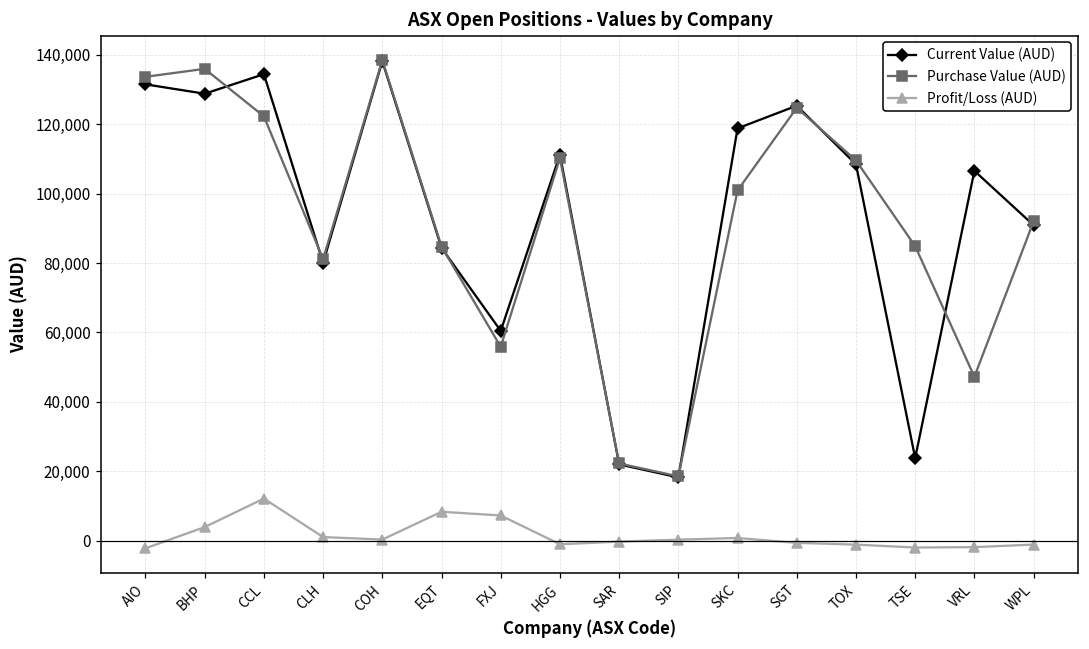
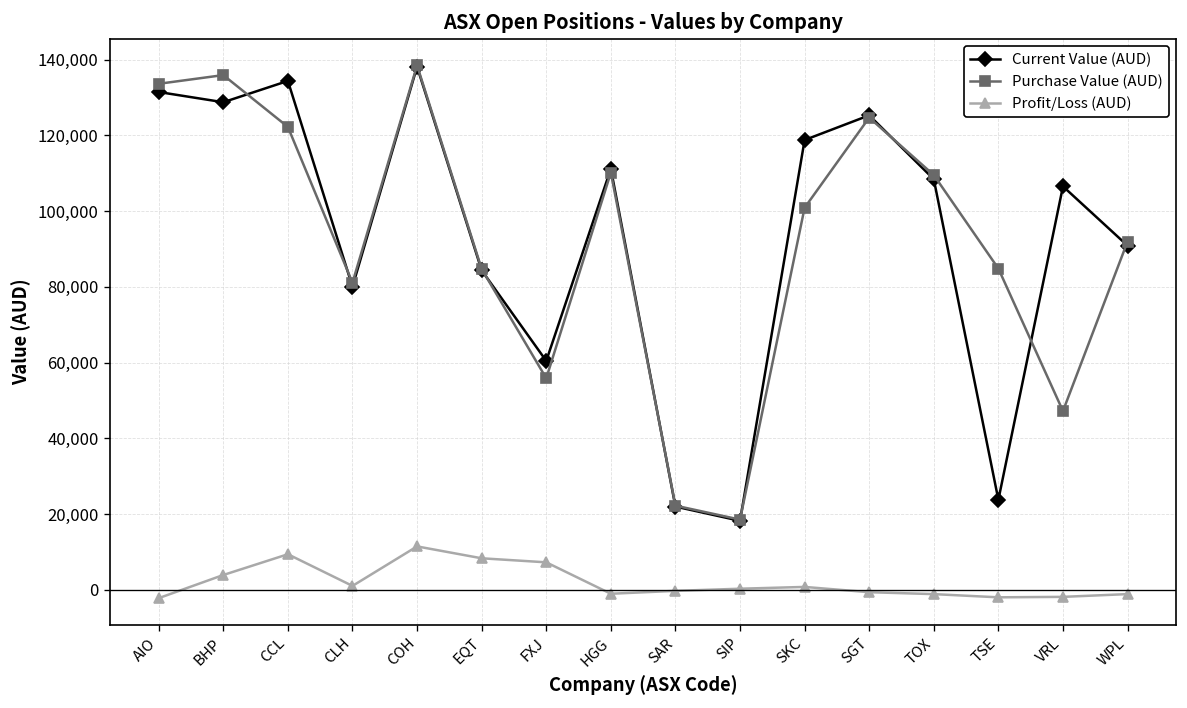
  {
    "Current Value (AUD)": {
      "AIO": "131,000",
      "BHP": "129,000",
      "CCL": "134,000",
      "CLH": "80,000",
      "FXJ": "60,000",
      "HGG": "111,000",
      "SKC": "119,000",
      "TOX": "108,000",
      "TSE": "24,000",
      "VRL": "107,000",
      "WPL": "91,000"
    },
    "Purchase Value (AUD)": {
      "AIO": "134,000",
      "BHP": "136,000",
      "CCL": "122,000",
      "CLH": "81,000",
      "FXJ": "56,000",
      "HGG": "110,000",
      "SKC": "101,000",
      "TOX": "110,000",
      "TSE": "85,000",
      "VRL": "47,000",
      "WPL": "92,000"
    },
    "Profit/Loss (AUD)": {
      "AIO": "-2,000",
      "BHP": "4,000",
-     "CCL": "12,000",
+     "CCL": "9,000",
      "CLH": "1,000",
-     "COH": "0",
+     "COH": "11,000",
      "EQT": "8,000",
      "FXJ": "7,000",
      "HGG": "-1,000",
      "SAR": "0",
      "SIP": "0",
      "SKC": "1,000",
      "SGT": "-1,000",
      "TOX": "-1,000",
      "TSE": "-2,000",
      "VRL": "-2,000",
      "WPL": "-1,000"
    }
  }
